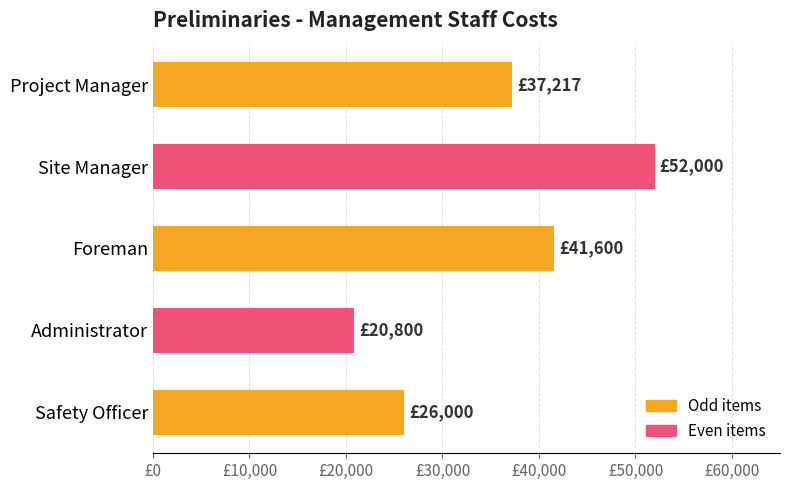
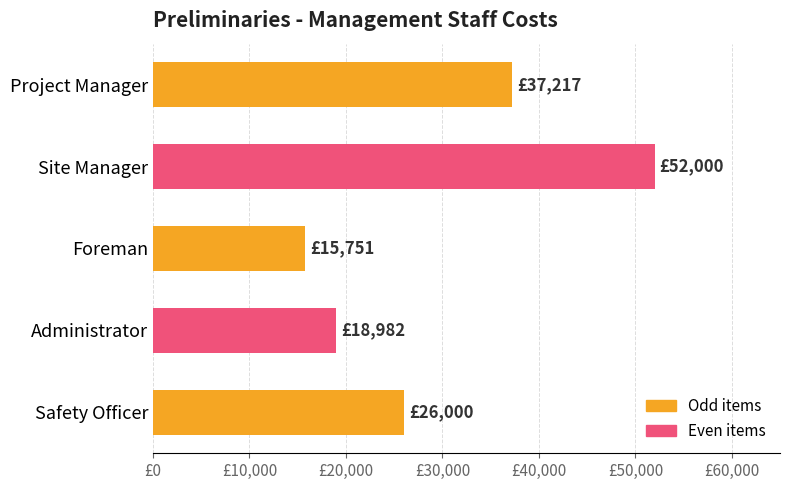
  {
    "Project Manager": "£37,217",
    "Site Manager": "£52,000",
-   "Foreman": "£41,600",
-   "Administrator": "£20,800",
+   "Foreman": "£15,751",
+   "Administrator": "£18,982",
    "Safety Officer": "£26,000"
  }
